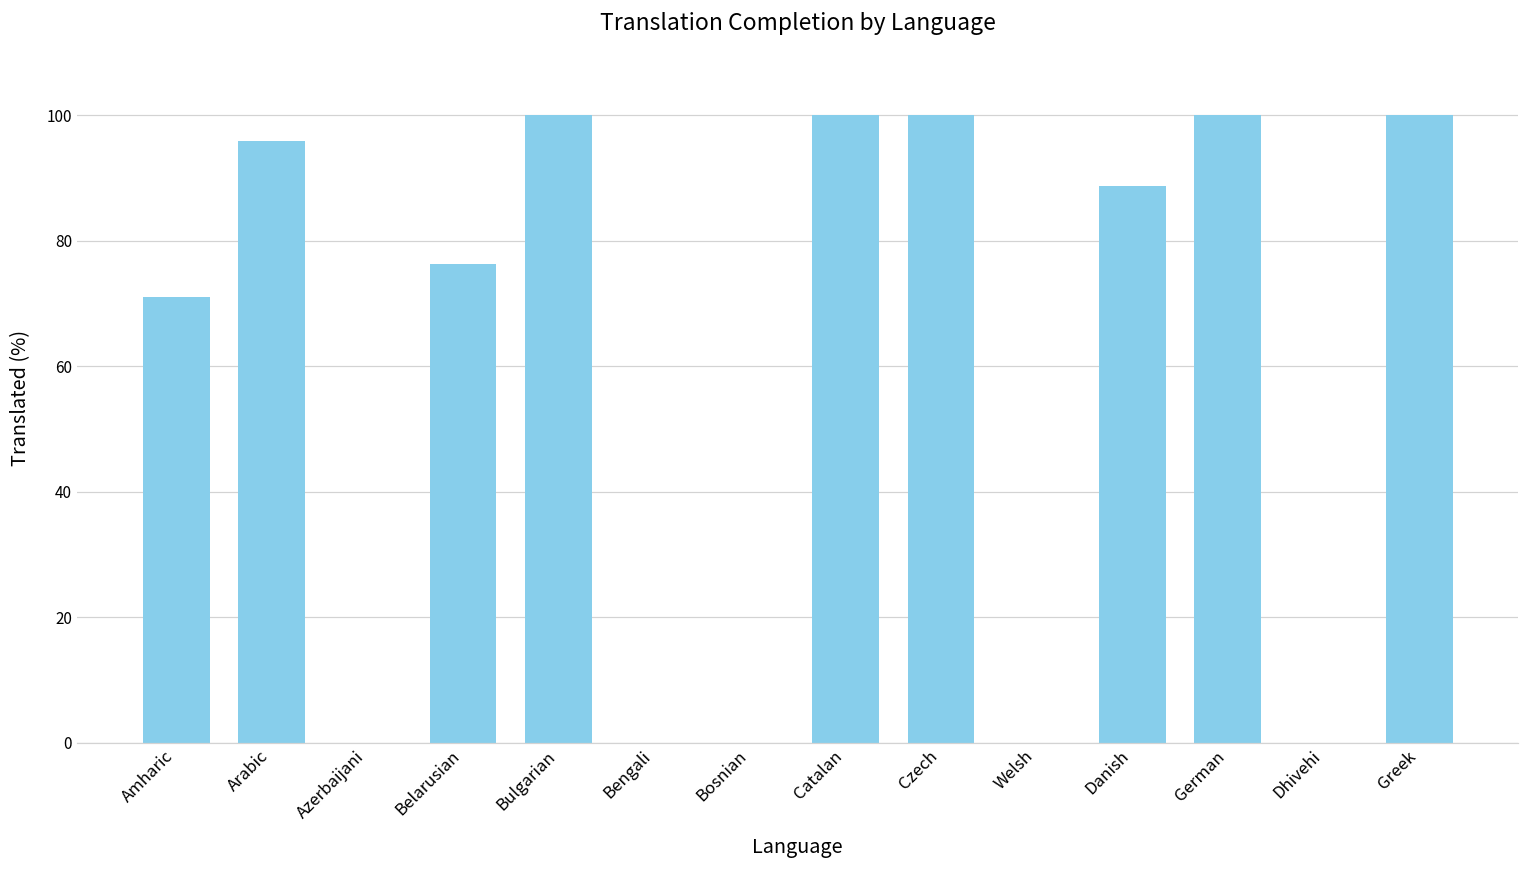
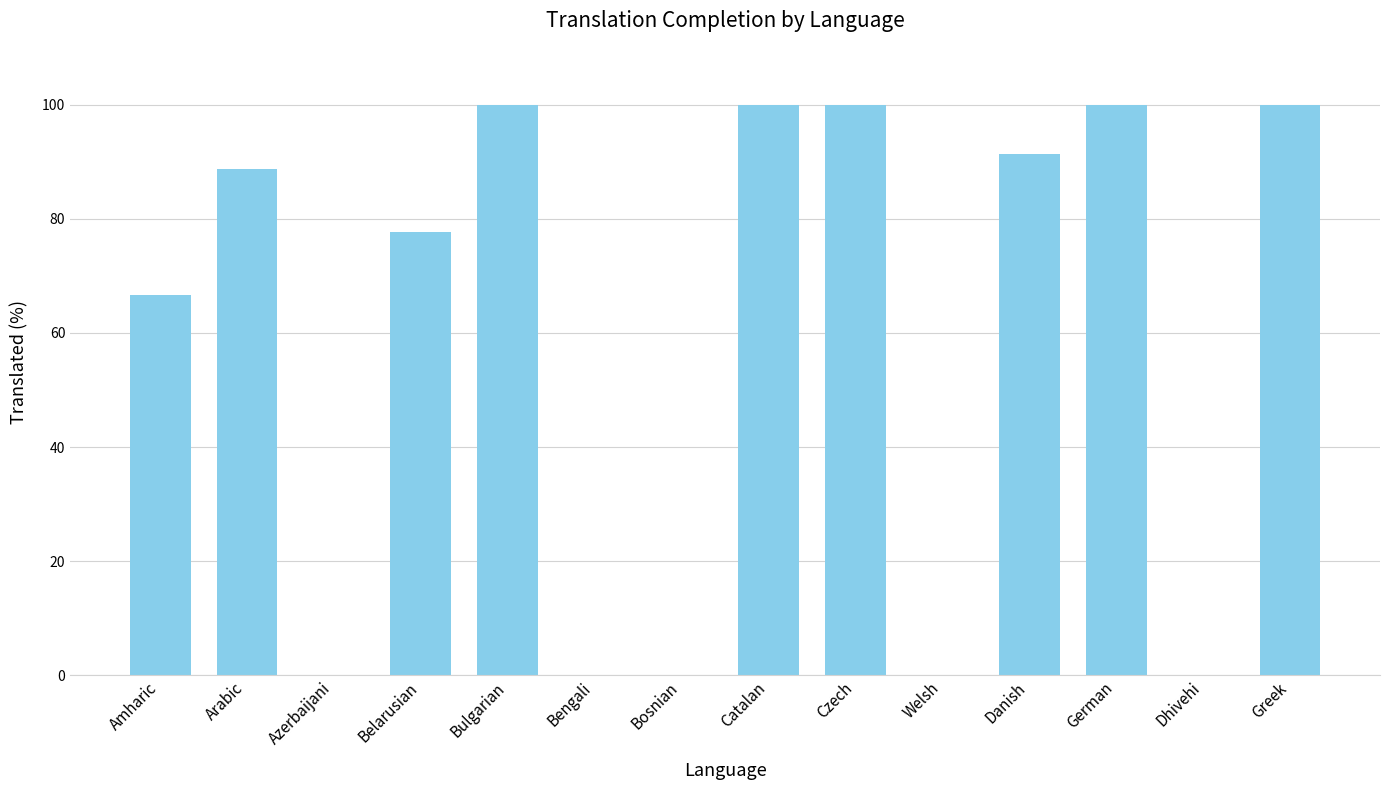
  {
-   "Amharic": 71,
-   "Arabic": 96,
+   "Amharic": 67,
+   "Arabic": 89,
    "Azerbaijani": 0,
-   "Belarusian": 76,
+   "Belarusian": 78,
    "Bulgarian": 100,
    "Bengali": 0,
    "Bosnian": 0,
    "Catalan": 100,
    "Czech": 100,
    "Welsh": 0,
-   "Danish": 89,
+   "Danish": 91,
    "German": 100,
    "Dhivehi": 0,
    "Greek": 100
  }
